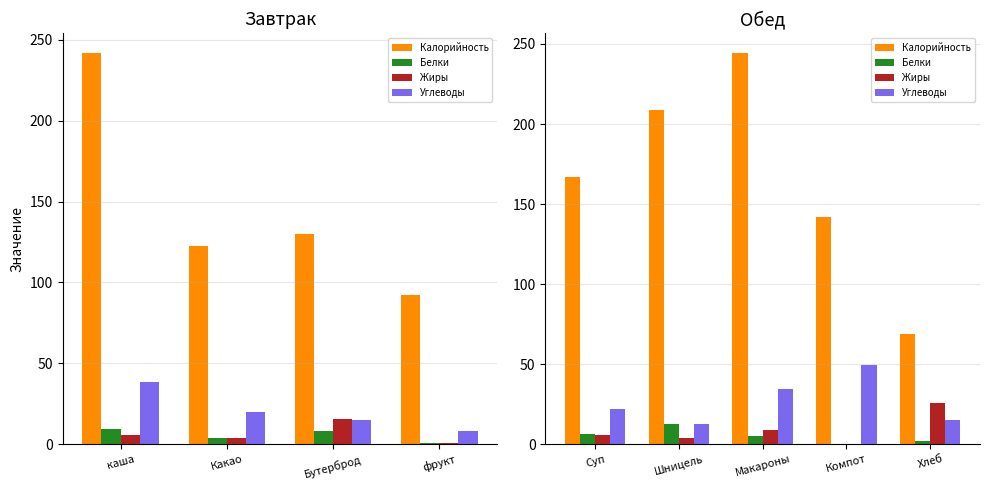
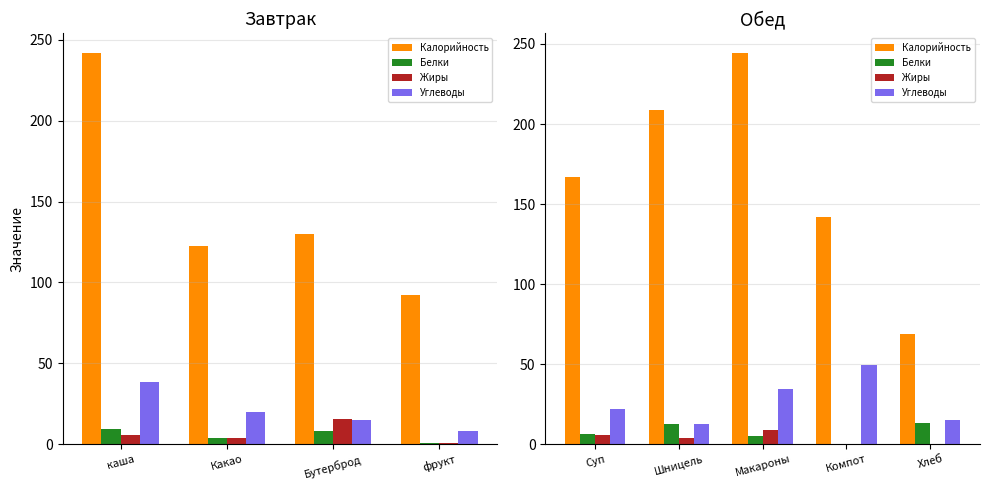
  {
    "Завтрак": {
      "Калорийность": {
        "каша": 242,
        "Какао": 123,
        "Бутерброд": 130,
        "фрукт": 92
      },
      "Белки": {
        "каша": 10,
        "Какао": 4,
        "Бутерброд": 9
      },
      "Жиры": {
        "каша": 6,
        "Какао": 4,
        "Бутерброд": 16
      },
      "Углеводы": {
        "каша": 38,
        "Какао": 20,
        "Бутерброд": 15,
        "фрукт": 8
      }
    },
    "Обед": {
      "Калорийность": {
        "Суп": 167,
        "Шницель": 209,
        "Макароны": 245,
        "Компот": 142,
        "Хлеб": 69
      },
      "Белки": {
        "Суп": 6,
        "Шницель": 13,
        "Макароны": 5,
-       "Хлеб": 2
+       "Хлеб": 13
      },
      "Жиры": {
        "Суп": 6,
        "Шницель": 4,
        "Макароны": 9,
        "Компот": 0,
-       "Хлеб": 26
+       "Хлеб": 0
      },
      "Углеводы": {
        "Суп": 22,
        "Шницель": 13,
        "Макароны": 34,
        "Компот": 50,
        "Хлеб": 15
      }
    }
  }
